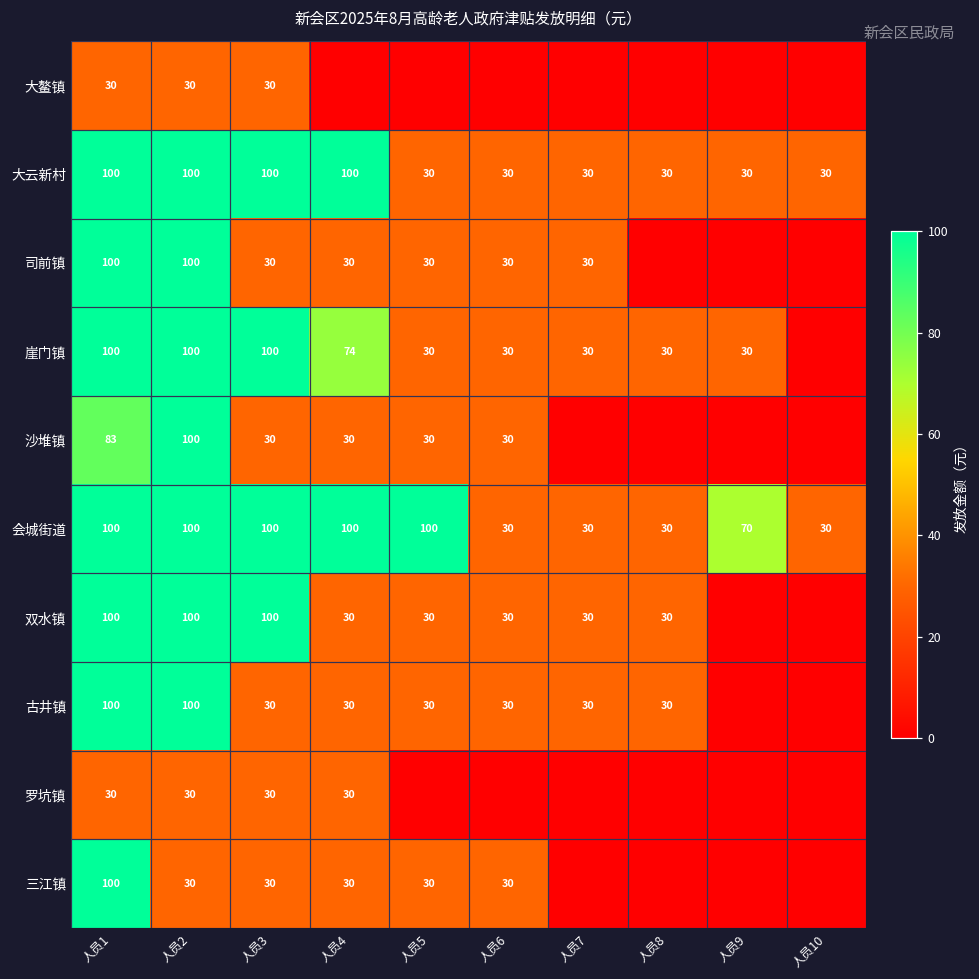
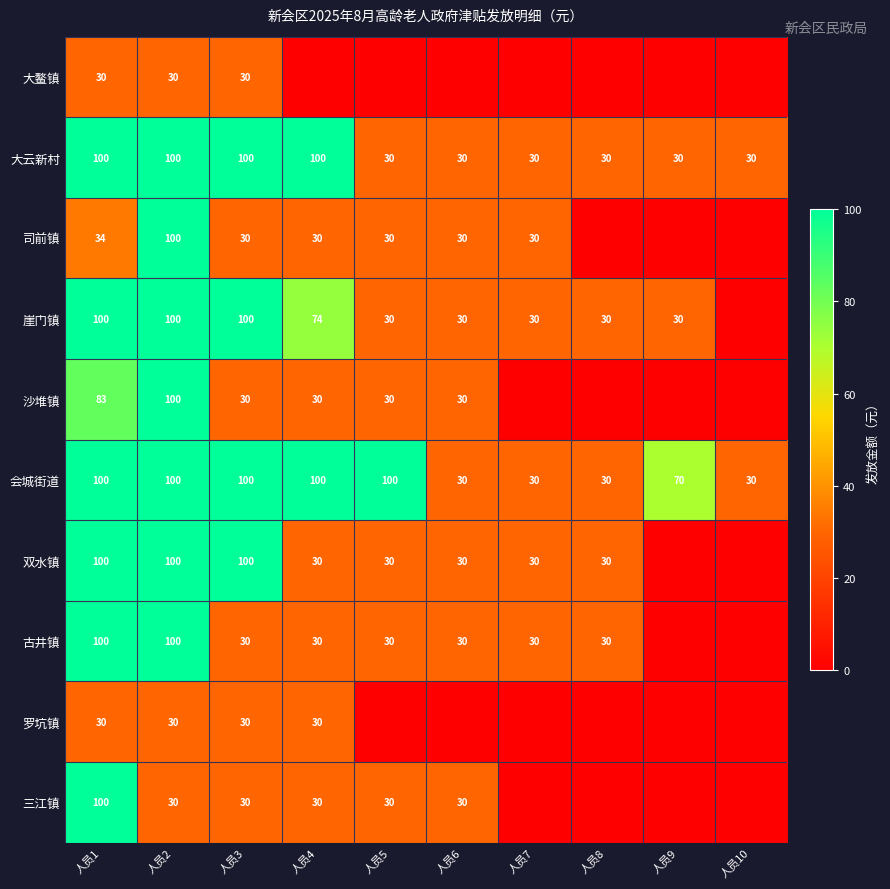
  {
    "大鳌镇": {
      "人员1": 30,
      "人员2": 30,
      "人员3": 30
    },
    "大云新村": {
      "人员1": 100,
      "人员2": 100,
      "人员3": 100,
      "人员4": 100,
      "人员5": 30,
      "人员6": 30,
      "人员7": 30,
      "人员8": 30,
      "人员9": 30,
      "人员10": 30
    },
    "司前镇": {
-     "人员1": 100,
+     "人员1": 34,
      "人员2": 100,
      "人员3": 30,
      "人员4": 30,
      "人员5": 30,
      "人员6": 30,
      "人员7": 30
    },
    "崖门镇": {
      "人员1": 100,
      "人员2": 100,
      "人员3": 100,
      "人员4": 74,
      "人员5": 30,
      "人员6": 30,
      "人员7": 30,
      "人员8": 30,
      "人员9": 30
    },
    "沙堆镇": {
      "人员1": 83,
      "人员2": 100,
      "人员3": 30,
      "人员4": 30,
      "人员5": 30,
      "人员6": 30
    },
    "会城街道": {
      "人员1": 100,
      "人员2": 100,
      "人员3": 100,
      "人员4": 100,
      "人员5": 100,
      "人员6": 30,
      "人员7": 30,
      "人员8": 30,
      "人员9": 70,
      "人员10": 30
    },
    "双水镇": {
      "人员1": 100,
      "人员2": 100,
      "人员3": 100,
      "人员4": 30,
      "人员5": 30,
      "人员6": 30,
      "人员7": 30,
      "人员8": 30
    },
    "古井镇": {
      "人员1": 100,
      "人员2": 100,
      "人员3": 30,
      "人员4": 30,
      "人员5": 30,
      "人员6": 30,
      "人员7": 30,
      "人员8": 30
    },
    "罗坑镇": {
      "人员1": 30,
      "人员2": 30,
      "人员3": 30,
      "人员4": 30
    },
    "三江镇": {
      "人员1": 100,
      "人员2": 30,
      "人员3": 30,
      "人员4": 30,
      "人员5": 30,
      "人员6": 30
    }
  }
